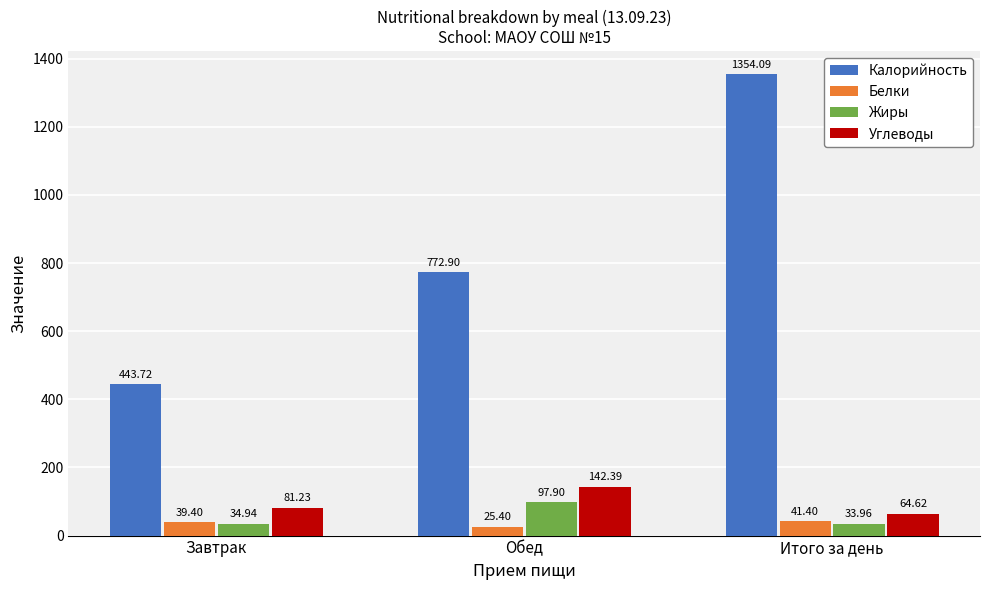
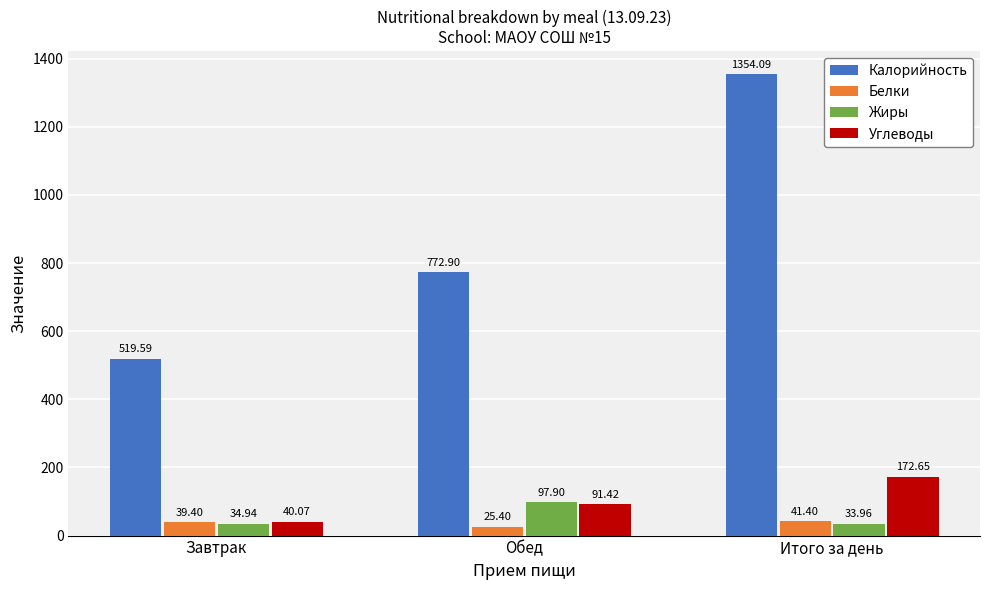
  {
    "Калорийность": {
-     "Завтрак": 443.72,
+     "Завтрак": 519.59,
      "Обед": 772.90,
      "Итого за день": 1354.09
    },
    "Белки": {
      "Завтрак": 39.40,
      "Обед": 25.40,
      "Итого за день": 41.40
    },
    "Жиры": {
      "Завтрак": 34.94,
      "Обед": 97.90,
      "Итого за день": 33.96
    },
    "Углеводы": {
-     "Завтрак": 81.23,
-     "Обед": 142.39,
-     "Итого за день": 64.62
+     "Завтрак": 40.07,
+     "Обед": 91.42,
+     "Итого за день": 172.65
    }
  }
